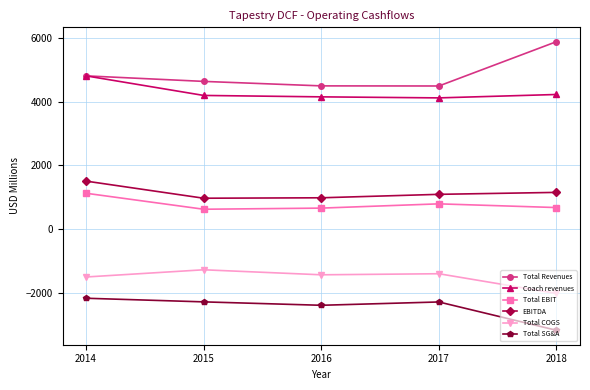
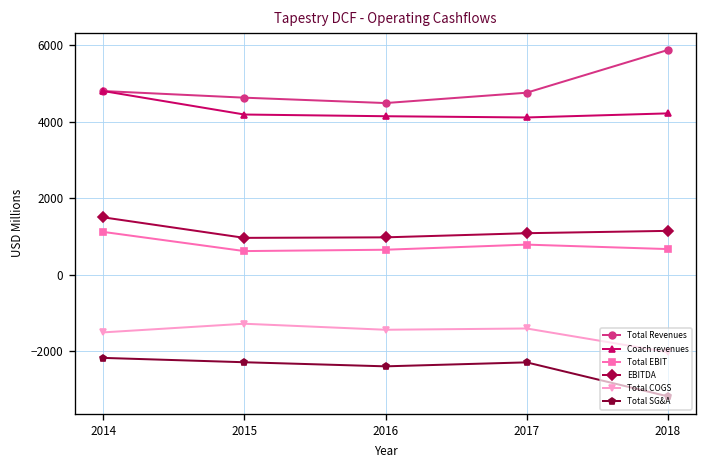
  {
    "Total Revenues": {
      "2015": 4600,
      "2016": 4500,
-     "2017": 4500,
+     "2017": 4800,
      "2018": 5900
    }
  }
